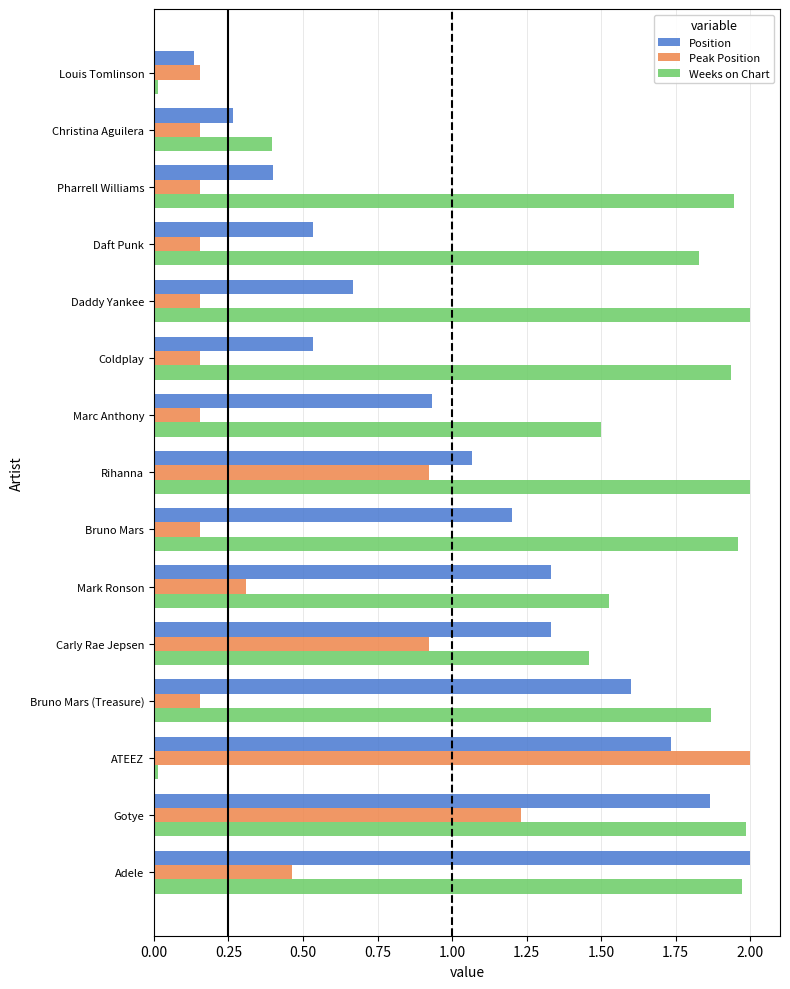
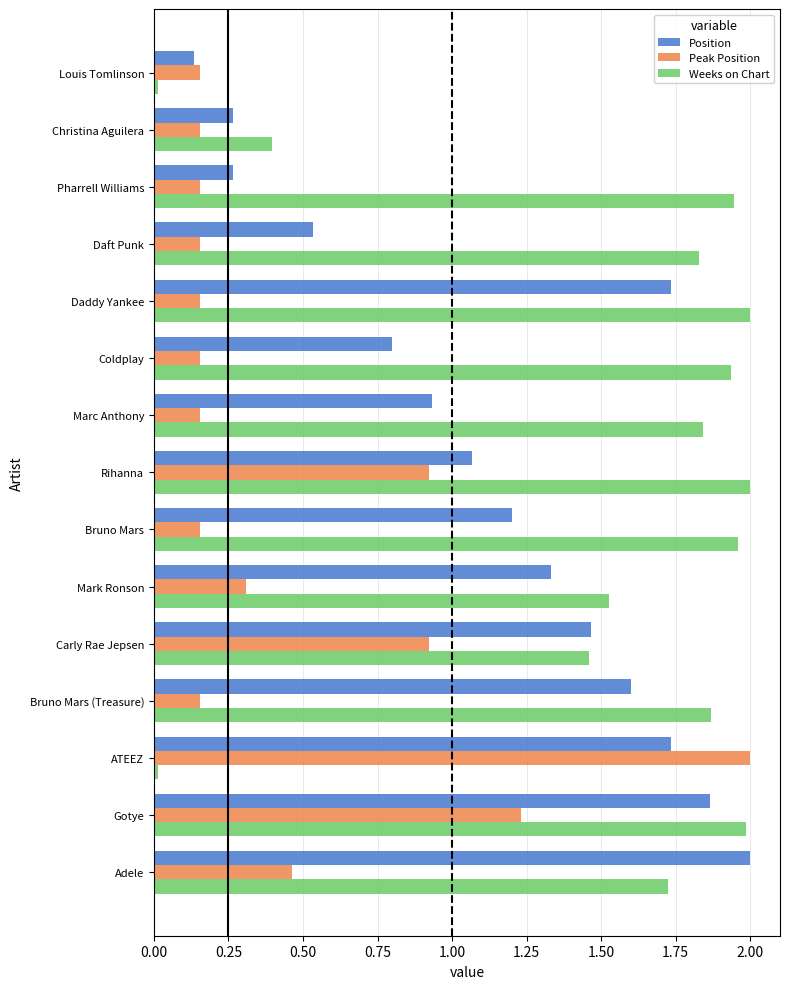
  {
    "Position": {
      "Louis Tomlinson": 0.13,
      "Christina Aguilera": 0.27,
-     "Pharrell Williams": 0.40,
+     "Pharrell Williams": 0.27,
      "Daft Punk": 0.53,
-     "Daddy Yankee": 0.67,
-     "Coldplay": 0.53,
+     "Daddy Yankee": 1.73,
+     "Coldplay": 0.80,
      "Marc Anthony": 0.93,
      "Rihanna": 1.07,
      "Bruno Mars": 1.20,
      "Mark Ronson": 1.33,
-     "Carly Rae Jepsen": 1.33,
+     "Carly Rae Jepsen": 1.47,
      "Bruno Mars (Treasure)": 1.60,
      "ATEEZ": 1.73,
      "Gotye": 1.87,
      "Adele": 2.00
    },
    "Peak Position": {
      "Louis Tomlinson": 0.15,
      "Christina Aguilera": 0.15,
      "Pharrell Williams": 0.15,
      "Daft Punk": 0.15,
      "Daddy Yankee": 0.15,
      "Coldplay": 0.15,
      "Marc Anthony": 0.15,
      "Rihanna": 0.92,
      "Bruno Mars": 0.15,
      "Mark Ronson": 0.31,
      "Carly Rae Jepsen": 0.92,
      "Bruno Mars (Treasure)": 0.15,
      "ATEEZ": 2.00,
      "Gotye": 1.23,
      "Adele": 0.46
    },
    "Weeks on Chart": {
      "Louis Tomlinson": 0.01,
      "Christina Aguilera": 0.39,
      "Pharrell Williams": 1.95,
      "Daft Punk": 1.83,
      "Daddy Yankee": 2.00,
      "Coldplay": 1.93,
-     "Marc Anthony": 1.50,
+     "Marc Anthony": 1.84,
      "Rihanna": 2.00,
      "Bruno Mars": 1.96,
      "Mark Ronson": 1.53,
      "Carly Rae Jepsen": 1.46,
      "Bruno Mars (Treasure)": 1.87,
      "ATEEZ": 0.01,
      "Gotye": 1.99,
-     "Adele": 1.97
+     "Adele": 1.72
    }
  }
